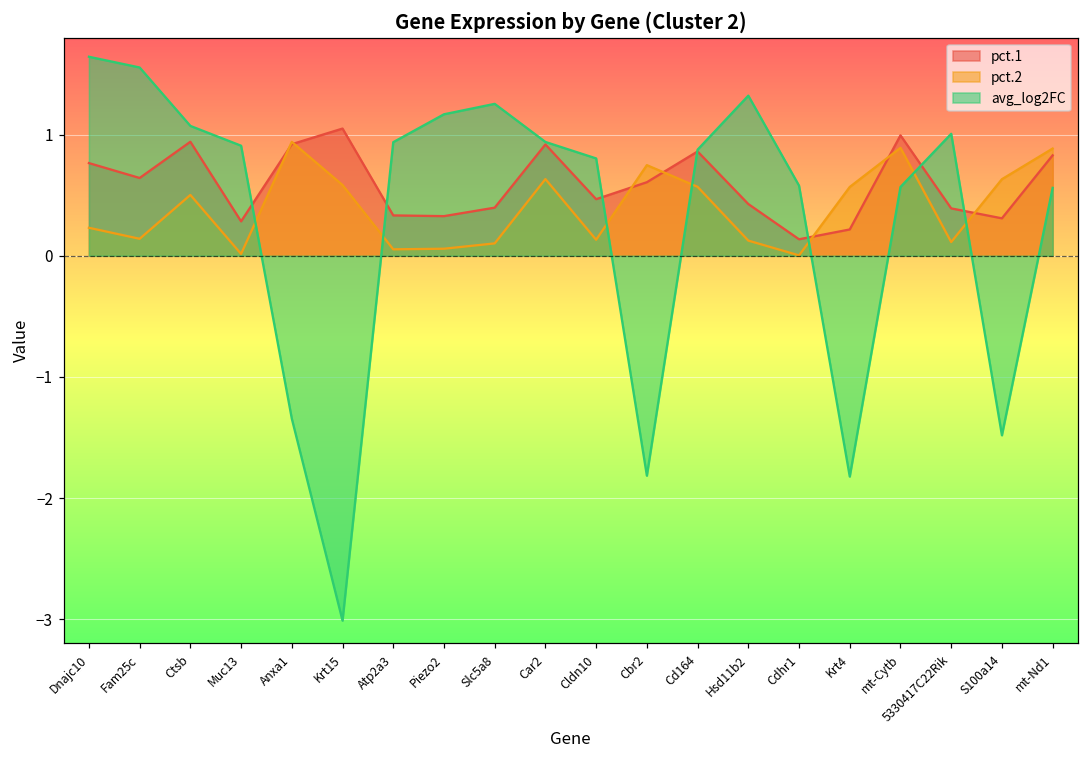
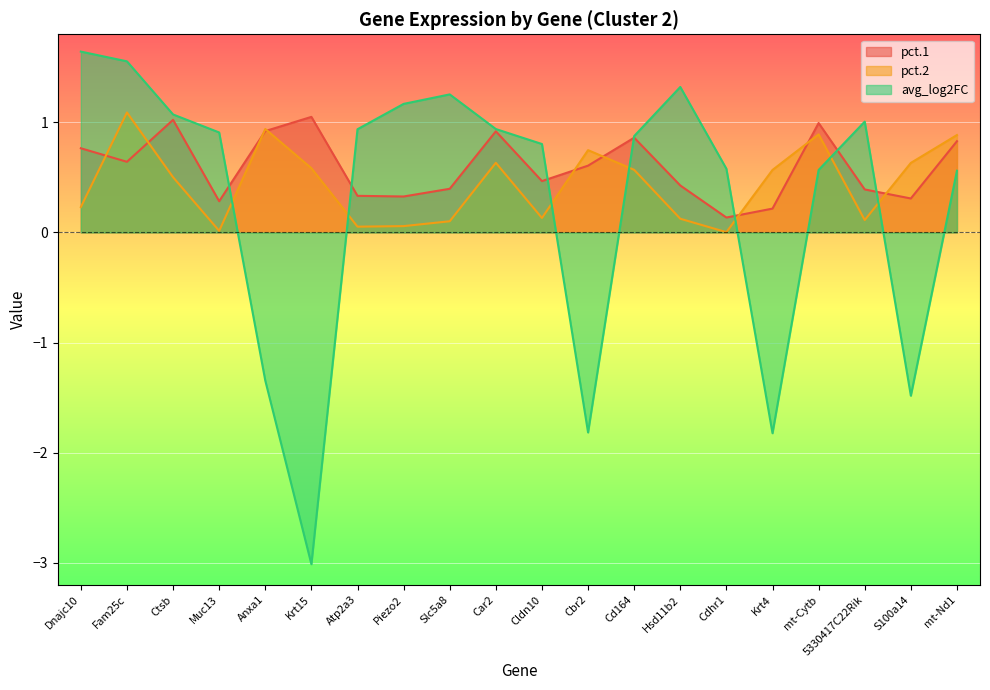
  {
    "pct.1": {
      "Dnajc10": 0.77,
      "Fam25c": 0.64,
-     "Ctsb": 0.94,
+     "Ctsb": 1.02,
      "Muc13": 0.28,
      "Krt15": 1.05,
      "Atp2a3": 0.33,
      "Piezo2": 0.33,
      "Slc5a8": 0.40,
      "Cldn10": 0.47,
      "Cbr2": 0.61,
      "Hsd11b2": 0.43,
      "Cdhr1": 0.14,
      "Krt4": 0.22,
      "mt-Cytb": 0.99,
      "5330417C22Rik": 0.39,
      "S100a14": 0.31,
      "mt-Nd1": 0.83
    },
    "pct.2": {
      "Dnajc10": 0.23,
-     "Fam25c": 0.14,
+     "Fam25c": 1.09,
      "Ctsb": 0.50,
      "Muc13": 0.02,
      "Krt15": 0.58,
      "Atp2a3": 0.05,
      "Piezo2": 0.06,
      "Slc5a8": 0.10,
      "Car2": 0.63,
      "Cldn10": 0.13,
      "Cbr2": 0.75,
      "Cd164": 0.57,
      "Hsd11b2": 0.13,
      "Cdhr1": 0.00,
      "Krt4": 0.57,
      "mt-Cytb": 0.89,
      "5330417C22Rik": 0.11,
      "S100a14": 0.63,
      "mt-Nd1": 0.89
    }
  }
